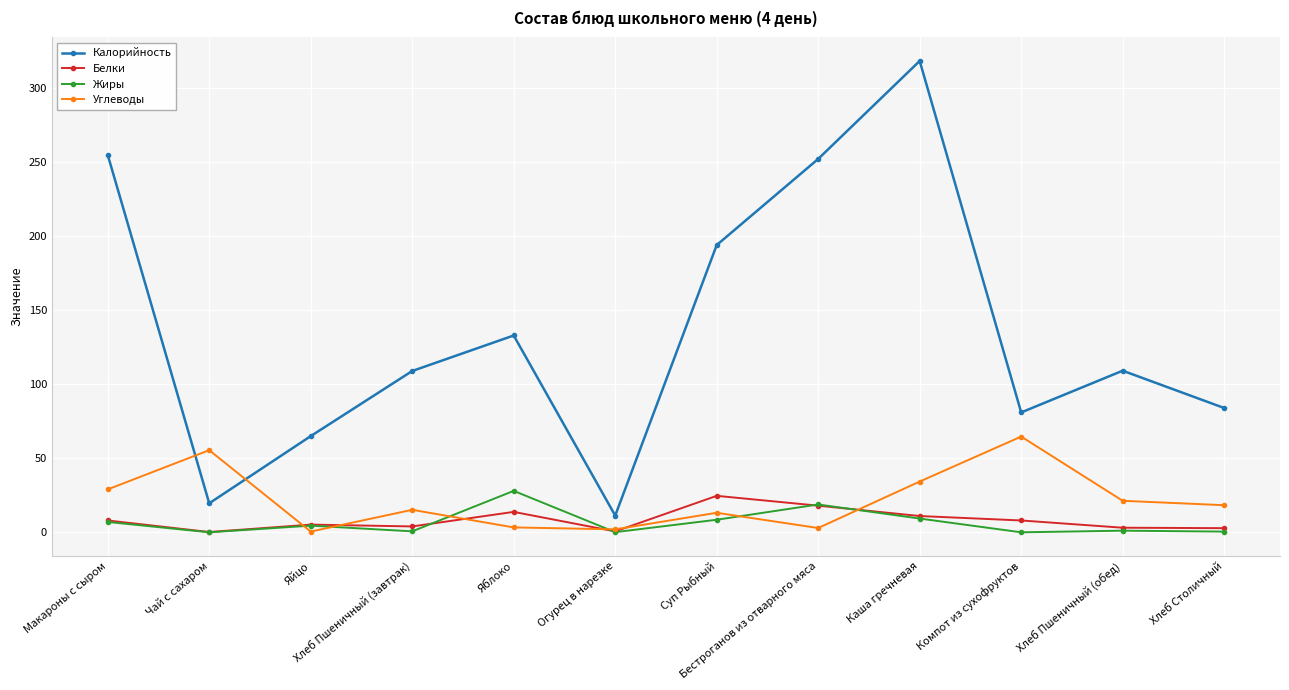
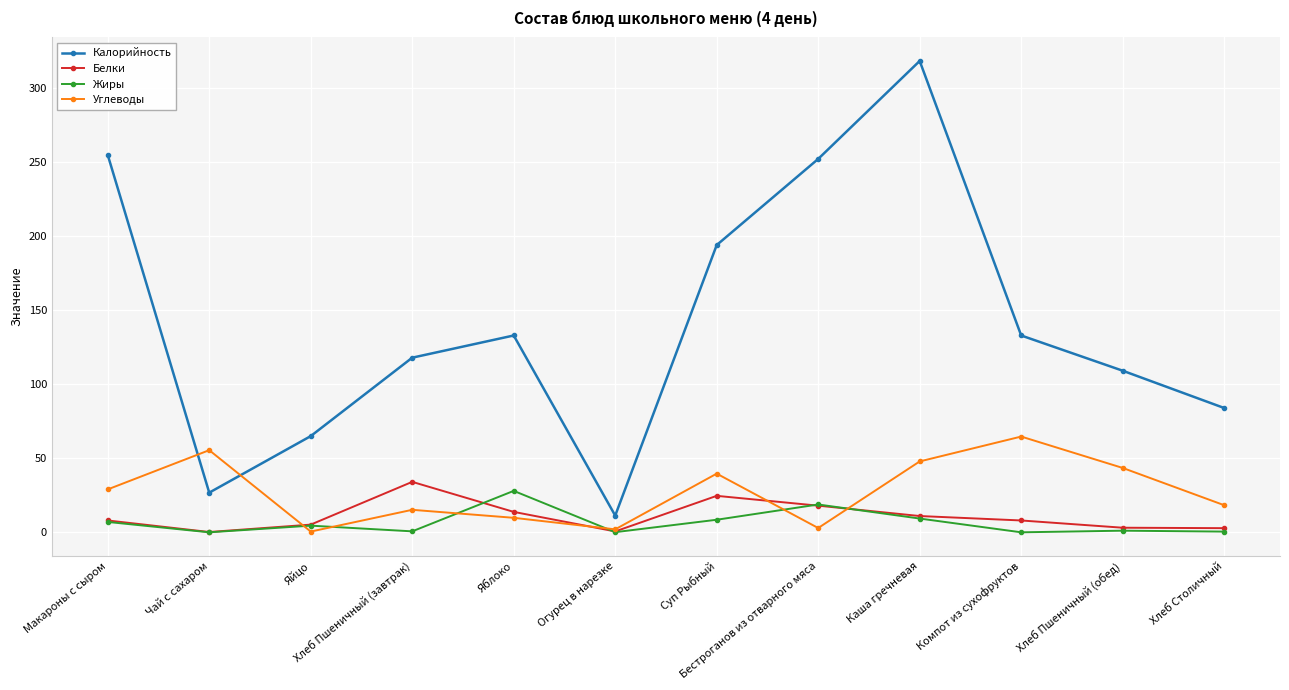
  {
    "Калорийность": {
      "Макароны с сыром": 255,
-     "Чай с сахаром": 20,
+     "Чай с сахаром": 27,
      "Яйцо": 65,
-     "Хлеб Пшеничный (завтрак)": 109,
+     "Хлеб Пшеничный (завтрак)": 118,
      "Яблоко": 133,
      "Огурец в нарезке": 11,
      "Суп Рыбный": 194,
      "Бестроганов из отварного мяса": 252,
      "Каша гречневая": 319,
-     "Компот из сухофруктов": 81,
+     "Компот из сухофруктов": 133,
      "Хлеб Пшеничный (обед)": 109,
      "Хлеб Столичный": 84
    },
    "Белки": {
-     "Хлеб Пшеничный (завтрак)": 4,
+     "Хлеб Пшеничный (завтрак)": 34,
      "Яблоко": 14,
      "Суп Рыбный": 25,
      "Компот из сухофруктов": 8,
      "Хлеб Пшеничный (обед)": 3,
      "Хлеб Столичный": 3
    },
    "Жиры": {
      "Хлеб Пшеничный (завтрак)": 1,
      "Яблоко": 28,
      "Суп Рыбный": 8,
      "Компот из сухофруктов": 0,
      "Хлеб Пшеничный (обед)": 1,
      "Хлеб Столичный": 0
    },
    "Углеводы": {
      "Макароны с сыром": 29,
      "Чай с сахаром": 56,
      "Яйцо": 1,
      "Хлеб Пшеничный (завтрак)": 15,
-     "Яблоко": 3,
-     "Суп Рыбный": 13,
+     "Яблоко": 10,
+     "Суп Рыбный": 40,
      "Бестроганов из отварного мяса": 3,
-     "Каша гречневая": 34,
+     "Каша гречневая": 48,
      "Компот из сухофруктов": 65,
-     "Хлеб Пшеничный (обед)": 21,
+     "Хлеб Пшеничный (обед)": 44,
      "Хлеб Столичный": 18
    }
  }
